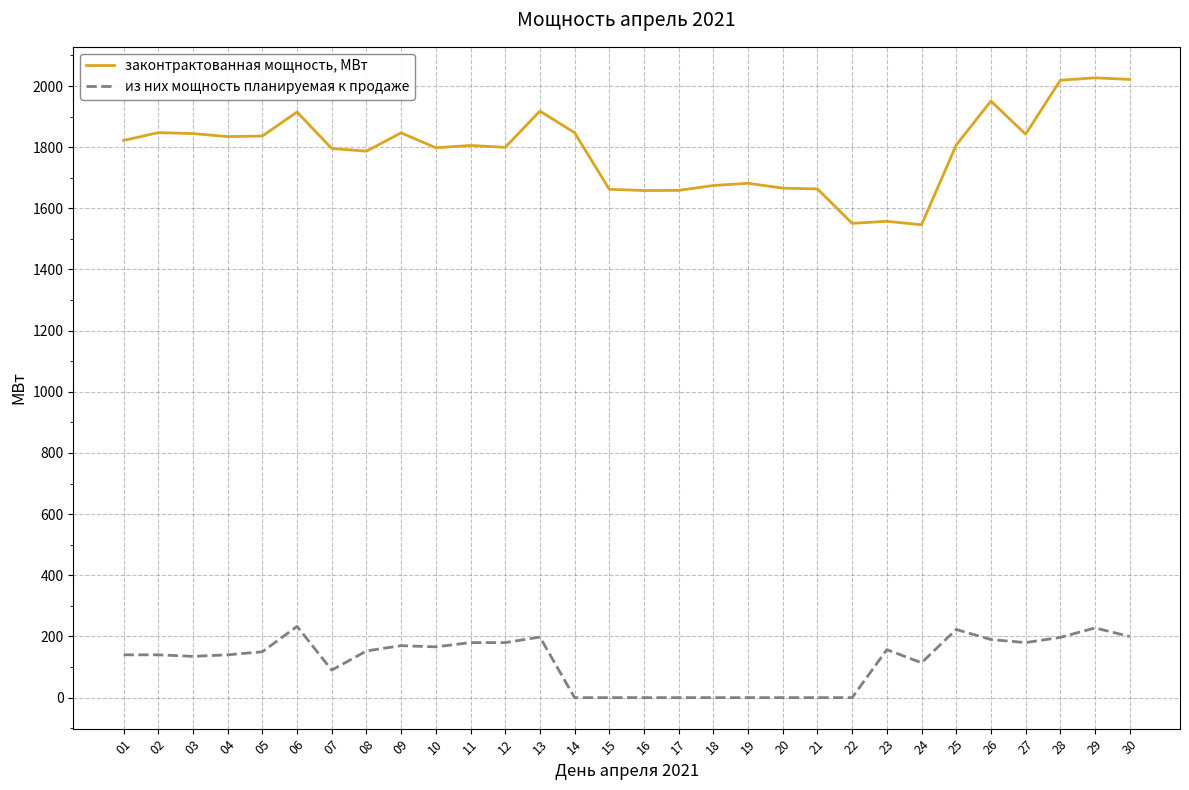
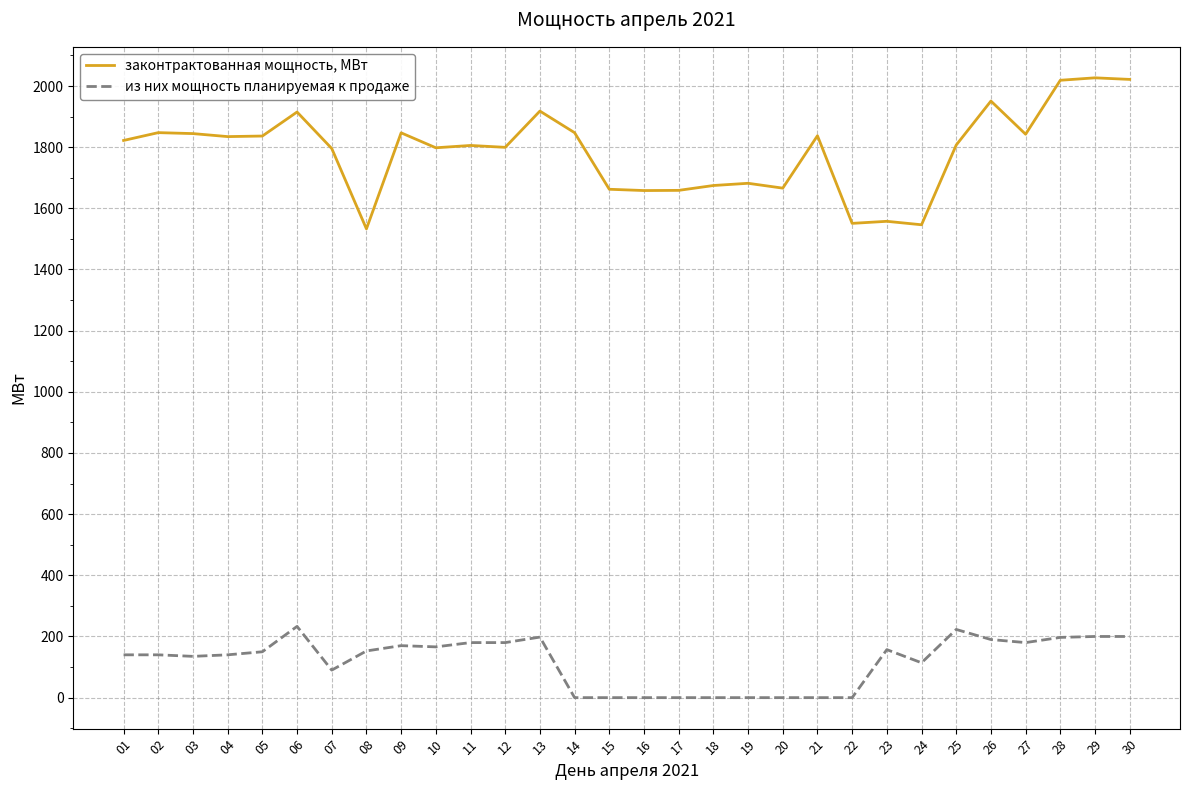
  {
    "законтрактованная мощность, МВт": {
      "01": 1820,
      "02": 1850,
      "03": 1840,
      "04": 1830,
      "05": 1840,
      "06": 1910,
      "07": 1800,
-     "08": 1790,
+     "08": 1530,
      "09": 1850,
      "10": 1800,
      "11": 1810,
      "12": 1800,
      "13": 1920,
      "14": 1850,
      "15": 1660,
      "16": 1660,
      "17": 1660,
      "18": 1670,
      "19": 1680,
      "20": 1670,
-     "21": 1660,
+     "21": 1840,
      "22": 1550,
      "23": 1560,
      "24": 1550,
      "25": 1810,
      "26": 1950,
      "27": 1840,
      "28": 2020,
      "29": 2030,
      "30": 2020
    },
    "из них мощность планируемая к продаже": {
      "01": 140,
      "02": 140,
      "03": 140,
      "04": 140,
      "05": 150,
      "06": 230,
      "07": 90,
      "08": 150,
      "09": 170,
      "10": 170,
      "11": 180,
      "12": 180,
      "13": 200,
      "14": 0,
      "15": 0,
      "16": 0,
      "17": 0,
      "18": 0,
      "19": 0,
      "20": 0,
      "21": 0,
      "22": 0,
      "23": 160,
      "24": 110,
      "25": 220,
      "26": 190,
      "27": 180,
      "28": 200,
-     "29": 230,
+     "29": 200,
      "30": 200
    }
  }
